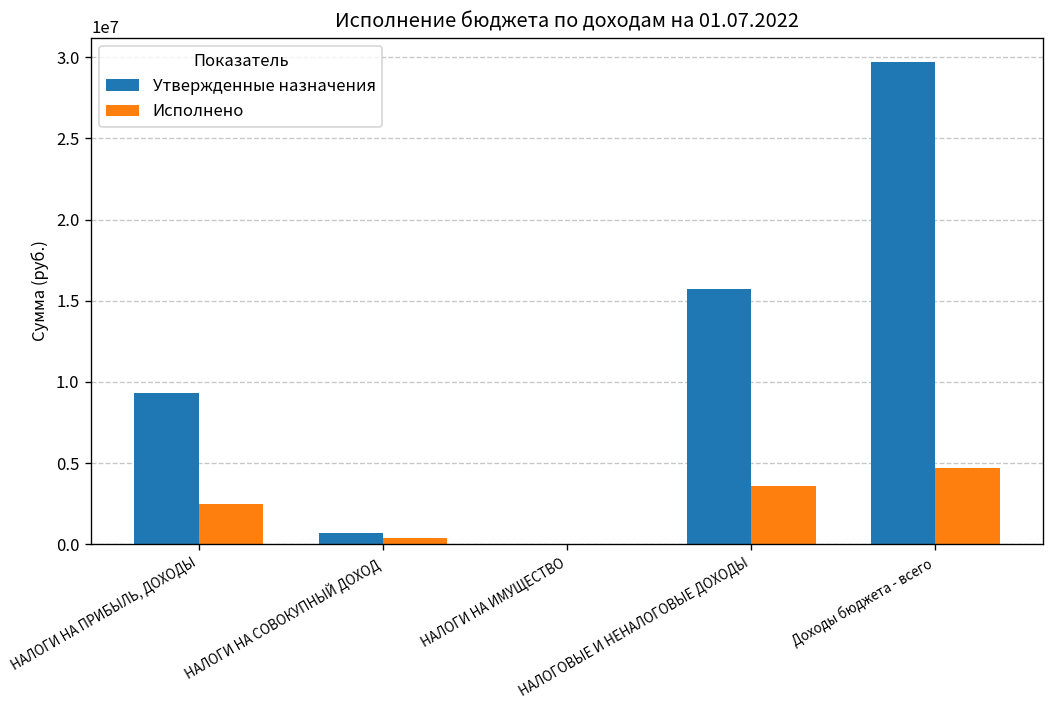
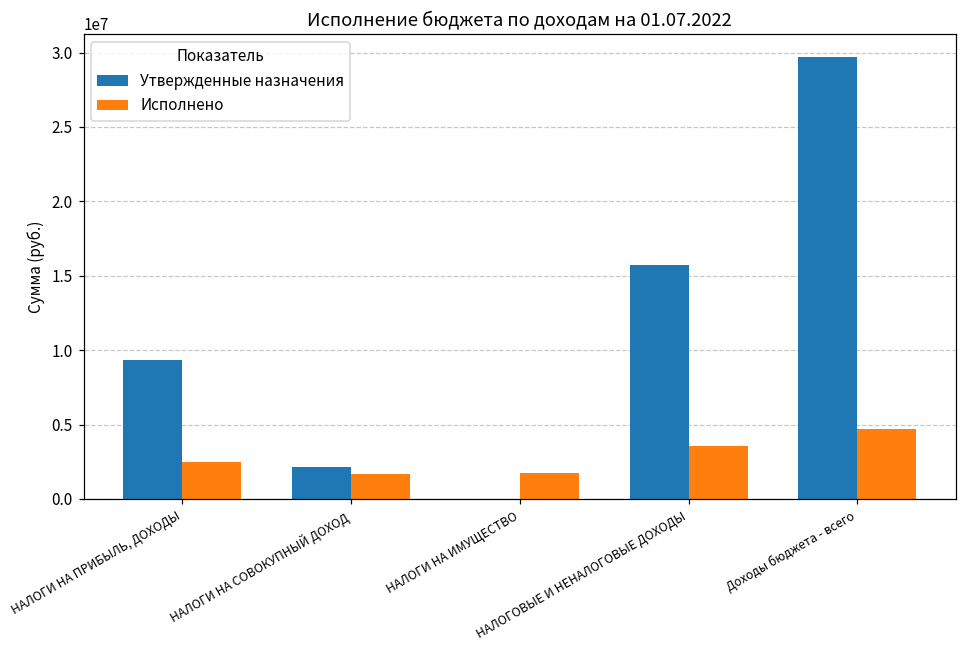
  {
    "Утвержденные назначения": {
      "НАЛОГИ НА ПРИБЫЛЬ, ДОХОДЫ": 9300000,
-     "НАЛОГИ НА СОВОКУПНЫЙ ДОХОД": 700000,
+     "НАЛОГИ НА СОВОКУПНЫЙ ДОХОД": 2200000,
      "НАЛОГИ НА ИМУЩЕСТВО": 0,
      "НАЛОГОВЫЕ И НЕНАЛОГОВЫЕ ДОХОДЫ": 15800000,
      "Доходы бюджета - всего": 29700000
    },
    "Исполнено": {
      "НАЛОГИ НА ПРИБЫЛЬ, ДОХОДЫ": 2500000,
-     "НАЛОГИ НА СОВОКУПНЫЙ ДОХОД": 400000,
-     "НАЛОГИ НА ИМУЩЕСТВО": 0,
+     "НАЛОГИ НА СОВОКУПНЫЙ ДОХОД": 1600000,
+     "НАЛОГИ НА ИМУЩЕСТВО": 1800000,
      "НАЛОГОВЫЕ И НЕНАЛОГОВЫЕ ДОХОДЫ": 3600000,
      "Доходы бюджета - всего": 4700000
    }
  }
